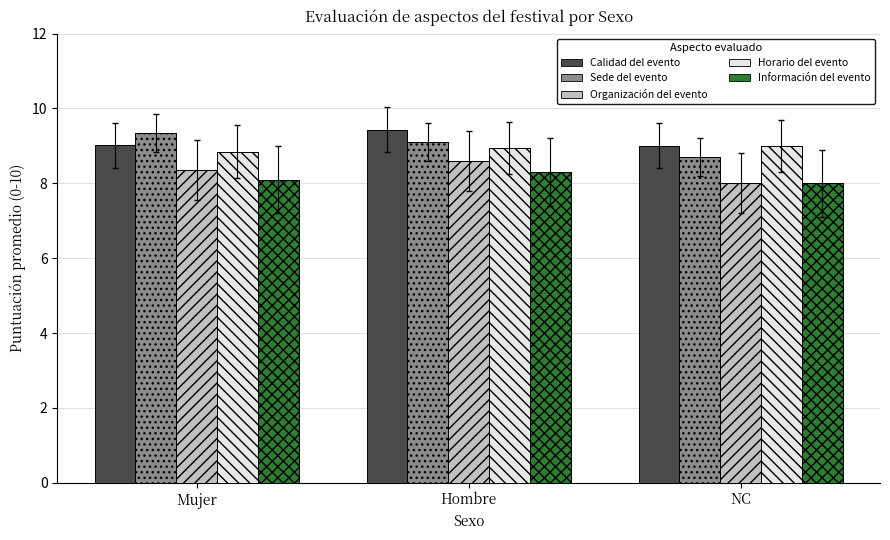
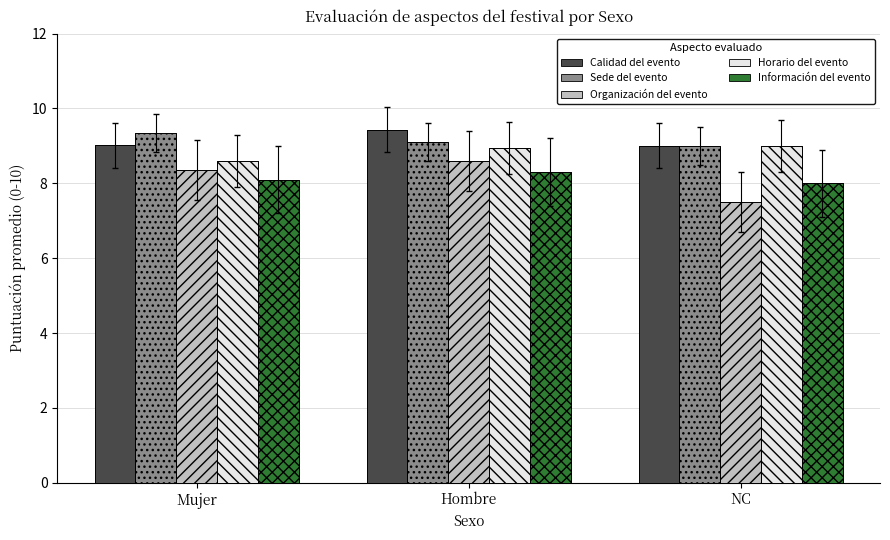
  {
    "Calidad del evento": {
      "Mujer": 9.0,
      "Hombre": 9.4,
      "NC": 9.0
    },
    "Sede del evento": {
      "Mujer": 9.4,
      "Hombre": 9.1,
-     "NC": 8.7
+     "NC": 9.0
    },
    "Organización del evento": {
      "Mujer": 8.4,
      "Hombre": 8.6,
-     "NC": 8.0
+     "NC": 7.5
    },
    "Horario del evento": {
-     "Mujer": 8.9,
+     "Mujer": 8.6,
      "Hombre": 9.0,
      "NC": 9.0
    },
    "Información del evento": {
      "Mujer": 8.1,
      "Hombre": 8.3,
      "NC": 8.0
    }
  }
